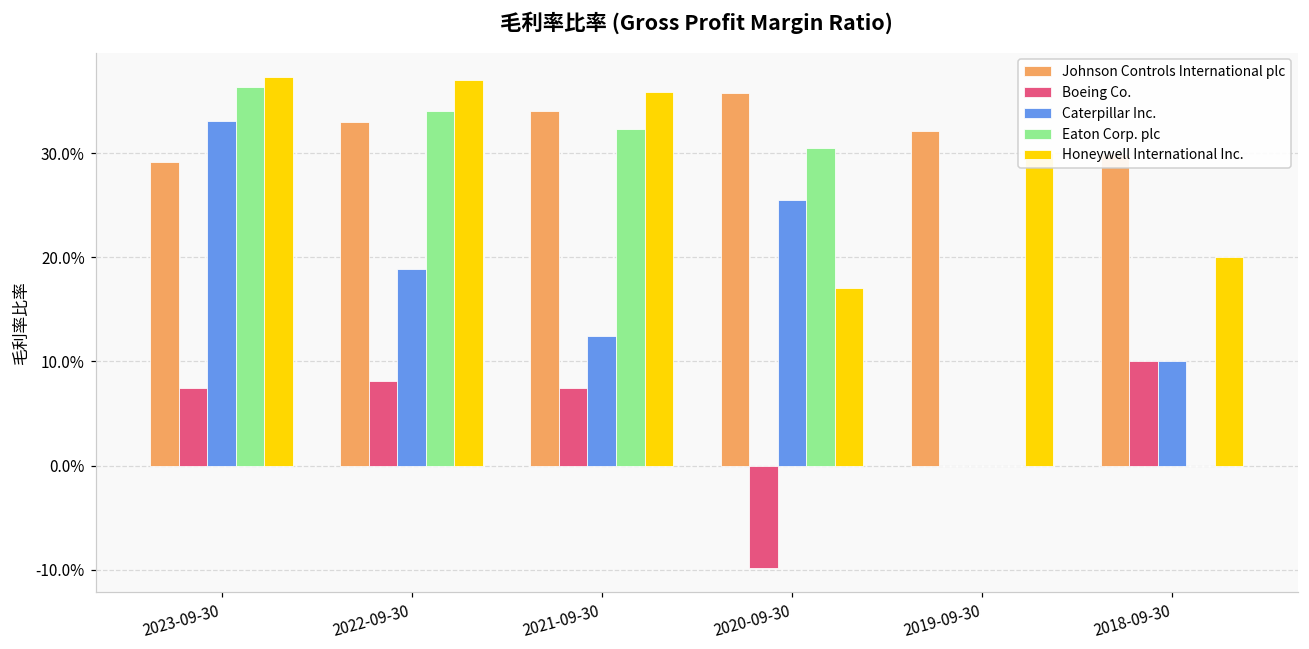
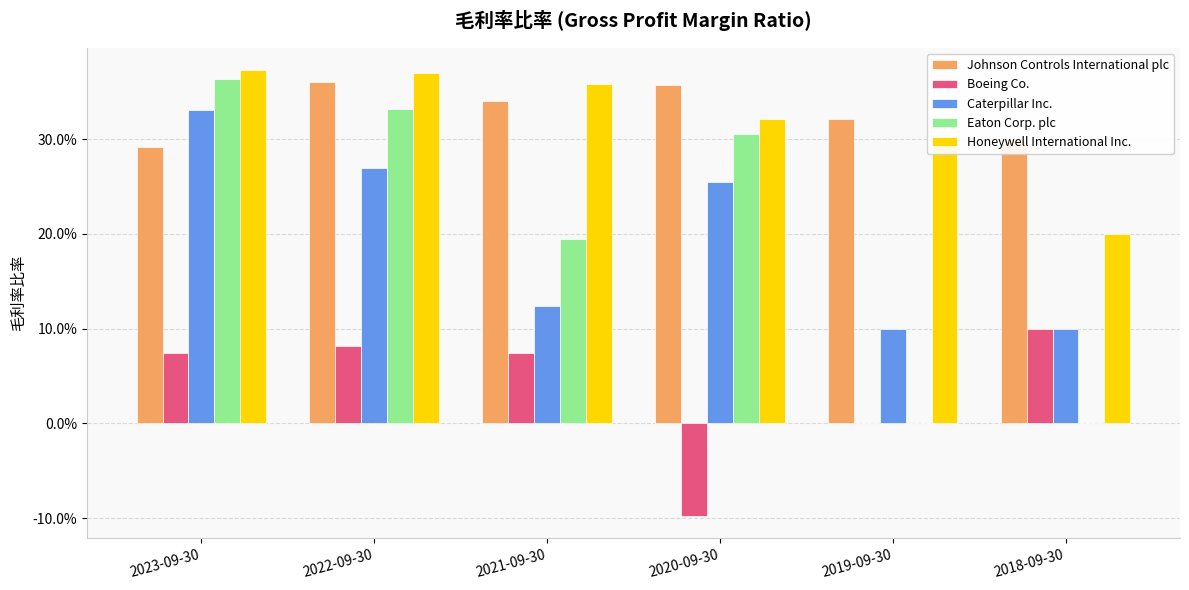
  {
    "Johnson Controls International plc": {
      "2023-09-30": "29%",
-     "2022-09-30": "33%",
+     "2022-09-30": "36%",
      "2021-09-30": "34%",
      "2020-09-30": "36%",
      "2019-09-30": "32%"
    },
    "Boeing Co.": {
      "2023-09-30": "7%",
      "2022-09-30": "8%",
      "2021-09-30": "7%",
      "2020-09-30": "-10%",
      "2019-09-30": "0%",
      "2018-09-30": "10%"
    },
    "Caterpillar Inc.": {
      "2023-09-30": "33%",
-     "2022-09-30": "19%",
+     "2022-09-30": "27%",
      "2021-09-30": "12%",
      "2020-09-30": "25%",
-     "2019-09-30": "0%",
+     "2019-09-30": "10%",
      "2018-09-30": "10%"
    },
    "Eaton Corp. plc": {
      "2023-09-30": "36%",
-     "2022-09-30": "34%",
-     "2021-09-30": "32%",
+     "2022-09-30": "33%",
+     "2021-09-30": "19%",
      "2020-09-30": "31%",
      "2019-09-30": "0%",
      "2018-09-30": "0%"
    },
    "Honeywell International Inc.": {
      "2023-09-30": "37%",
      "2022-09-30": "37%",
      "2021-09-30": "36%",
-     "2020-09-30": "17%",
+     "2020-09-30": "32%",
      "2018-09-30": "20%"
    }
  }
